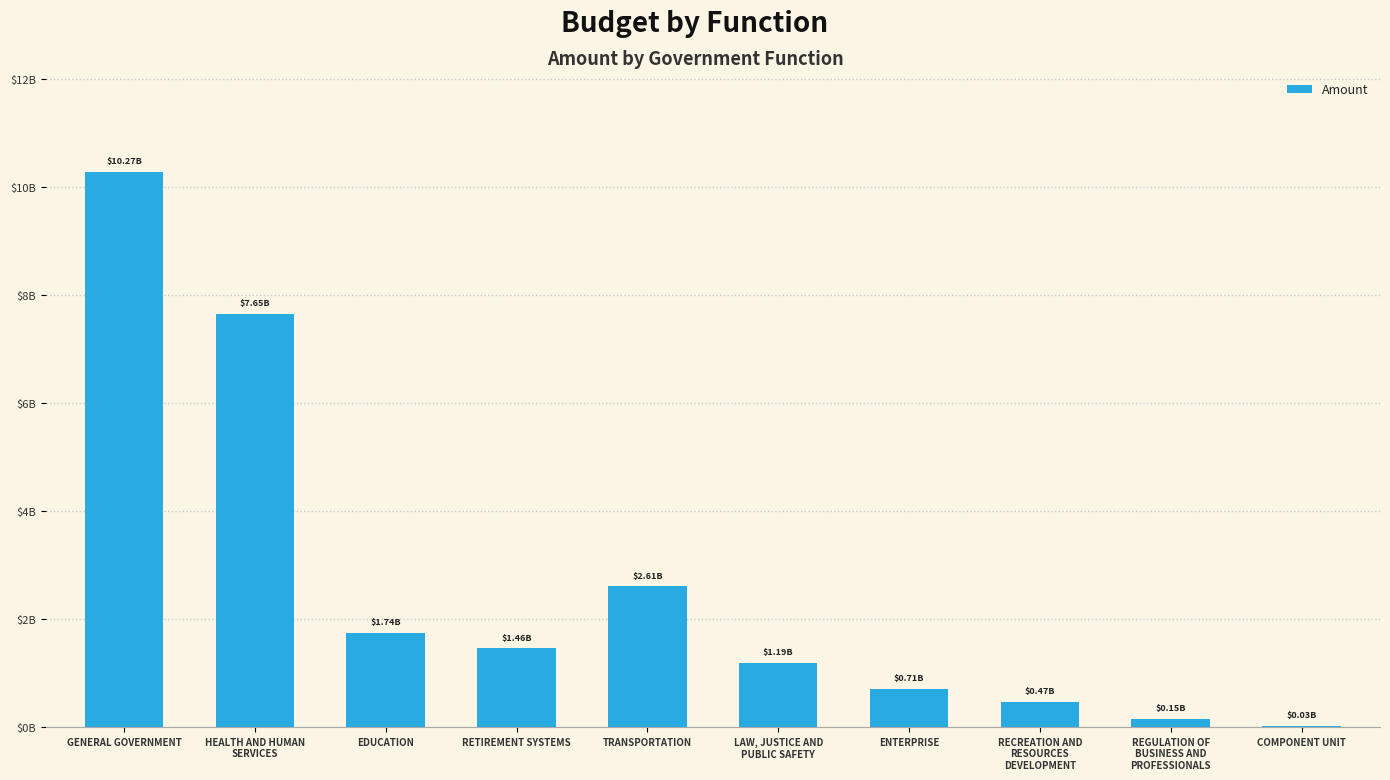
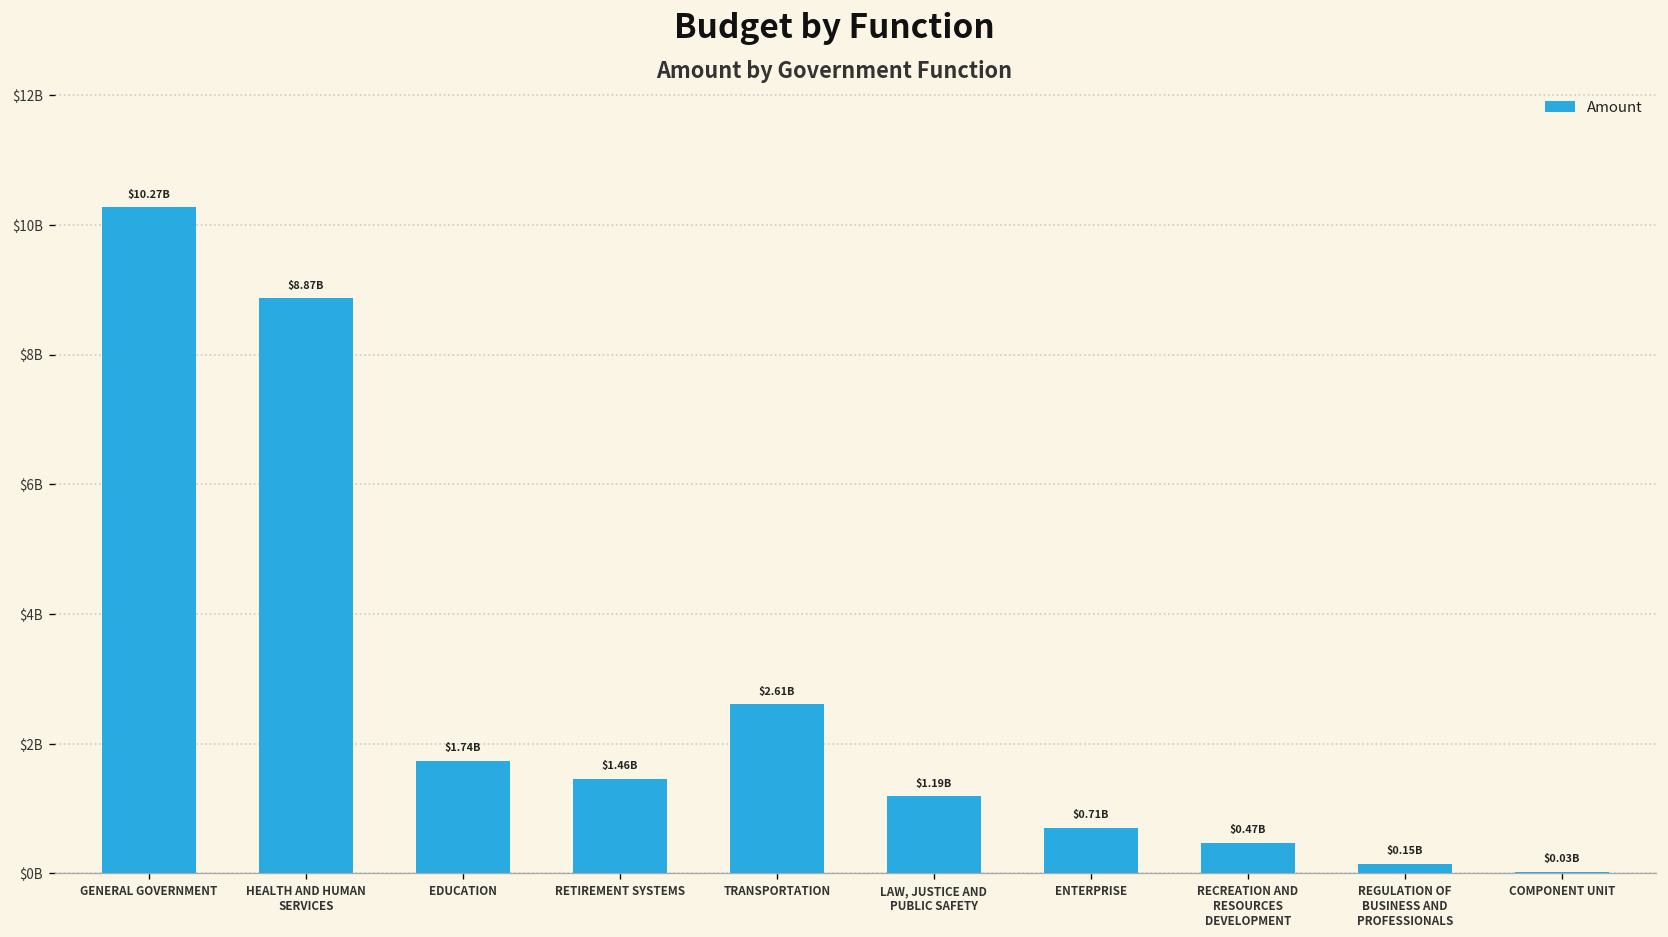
  {
    "GENERAL GOVERNMENT": "$10.27B",
-   "HEALTH AND HUMAN SERVICES": "$7.65B",
+   "HEALTH AND HUMAN SERVICES": "$8.87B",
    "EDUCATION": "$1.74B",
    "RETIREMENT SYSTEMS": "$1.46B",
    "TRANSPORTATION": "$2.61B",
    "LAW, JUSTICE AND PUBLIC SAFETY": "$1.19B",
    "ENTERPRISE": "$0.71B",
    "RECREATION AND RESOURCES DEVELOPMENT": "$0.47B",
    "REGULATION OF BUSINESS AND PROFESSIONALS": "$0.15B",
    "COMPONENT UNIT": "$0.03B"
  }
